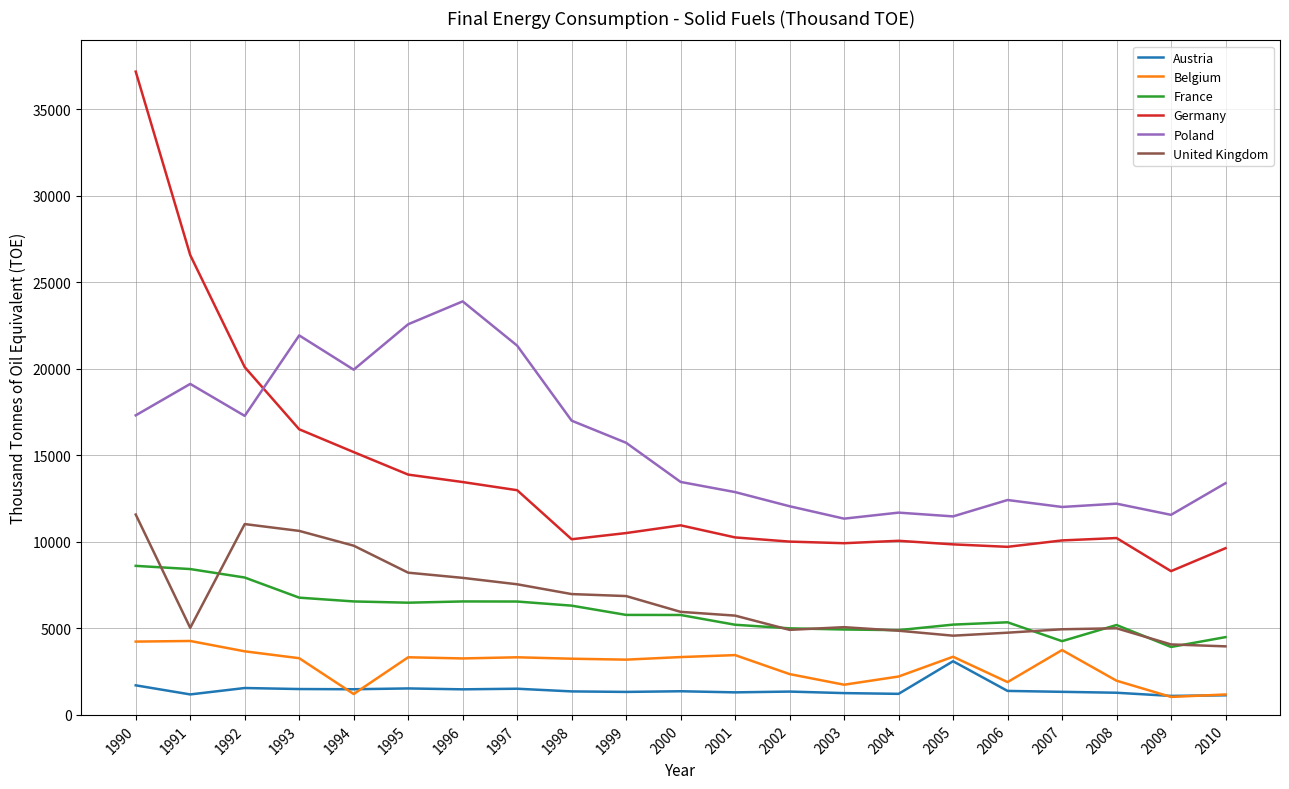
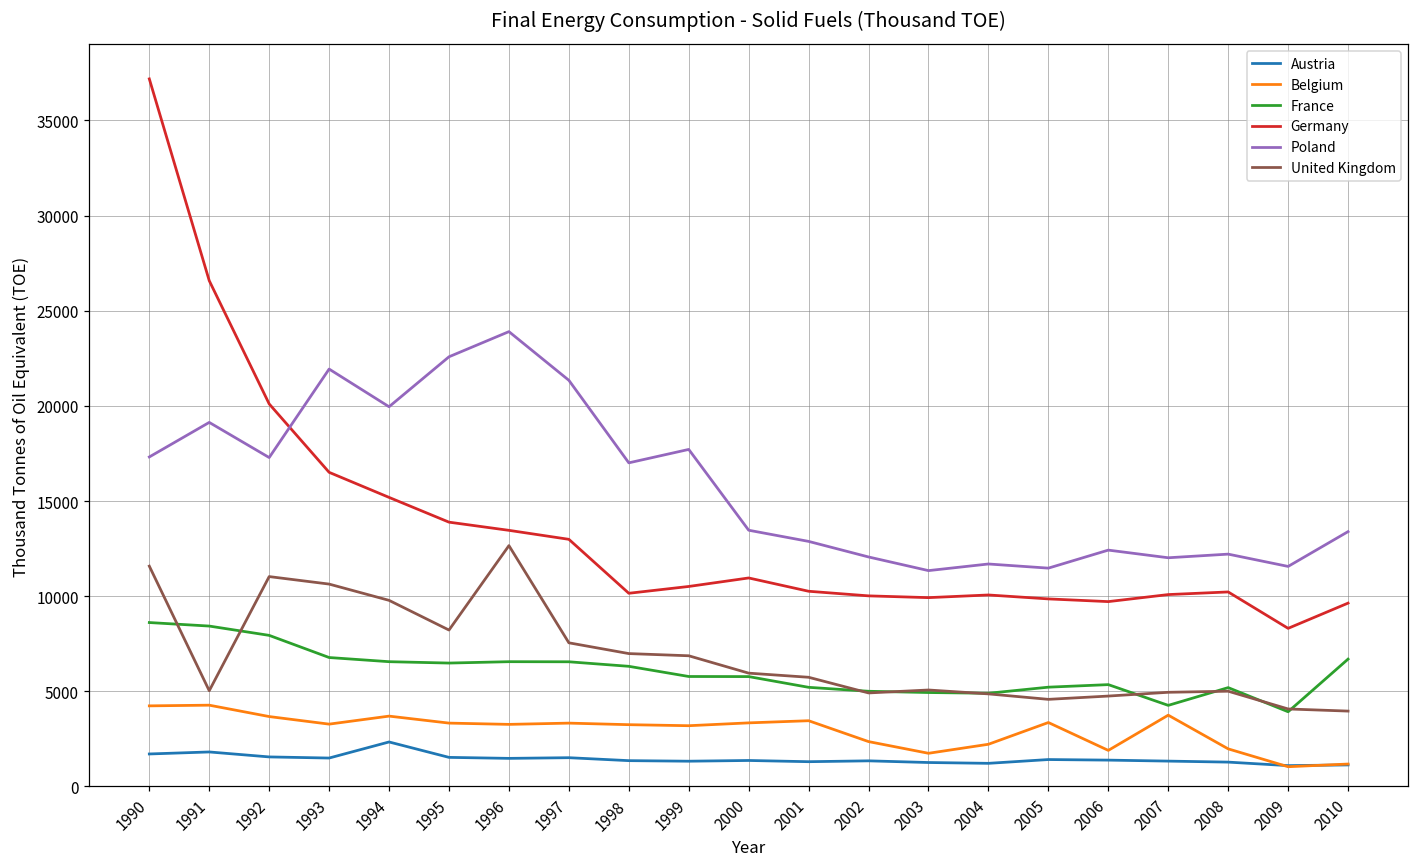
  {
    "Austria": {
      "1990": 1700,
-     "1991": 1200,
+     "1991": 1800,
      "1992": 1600,
      "1993": 1500,
-     "1994": 1500,
+     "1994": 2300,
      "1995": 1500,
      "1996": 1500,
      "1997": 1500,
      "1998": 1400,
      "1999": 1300,
      "2000": 1400,
      "2001": 1300,
      "2002": 1300,
      "2003": 1300,
      "2004": 1200,
-     "2005": 3100,
+     "2005": 1400,
      "2006": 1400,
      "2007": 1300,
      "2008": 1300
    },
    "Belgium": {
      "1990": 4200,
      "1991": 4300,
      "1992": 3700,
      "1993": 3300,
-     "1994": 1200,
+     "1994": 3700,
      "1995": 3300,
      "1996": 3300,
      "1997": 3300,
      "1998": 3200,
      "1999": 3200,
      "2000": 3300,
      "2001": 3500,
      "2002": 2400,
      "2003": 1700,
      "2004": 2200,
      "2005": 3400,
      "2006": 1900,
      "2007": 3700,
      "2008": 2000
    },
    "France": {
      "1990": 8600,
      "1991": 8400,
      "1992": 7900,
      "1993": 6800,
      "1994": 6600,
      "1995": 6500,
      "1996": 6600,
      "1997": 6600,
      "1998": 6300,
      "1999": 5800,
      "2000": 5800,
      "2001": 5200,
      "2005": 5200,
      "2006": 5400,
      "2007": 4300,
      "2008": 5200,
      "2009": 3900,
-     "2010": 4500
+     "2010": 6700
    },
    "Germany": {
      "1990": 37200,
      "1991": 26600,
      "1992": 20100,
      "1993": 16500,
      "1994": 15200,
      "1995": 13900,
      "1996": 13500,
      "1997": 13000,
      "1998": 10200,
      "1999": 10500,
      "2000": 11000,
      "2001": 10300,
      "2002": 10000,
      "2003": 9900,
      "2004": 10100,
      "2005": 9900,
      "2006": 9700,
      "2007": 10100,
      "2008": 10200,
      "2009": 8300,
      "2010": 9600
    },
    "Poland": {
      "1990": 17300,
      "1991": 19100,
      "1992": 17300,
      "1993": 21900,
      "1994": 20000,
      "1995": 22600,
      "1996": 23900,
      "1997": 21300,
      "1998": 17000,
-     "1999": 15700,
+     "1999": 17700,
      "2000": 13500,
      "2001": 12900,
      "2002": 12100,
      "2003": 11300,
      "2004": 11700,
      "2005": 11500,
      "2006": 12400,
      "2007": 12000,
      "2008": 12200,
      "2009": 11600,
      "2010": 13400
    },
    "United Kingdom": {
      "1990": 11600,
      "1991": 5000,
      "1992": 11000,
      "1993": 10600,
      "1994": 9800,
      "1995": 8200,
-     "1996": 7900,
+     "1996": 12700,
      "1997": 7600,
      "1998": 7000,
      "1999": 6900,
      "2000": 6000,
      "2001": 5700,
      "2005": 4600,
      "2006": 4800,
      "2007": 5000,
      "2008": 5000,
      "2009": 4100,
      "2010": 4000
    }
  }
